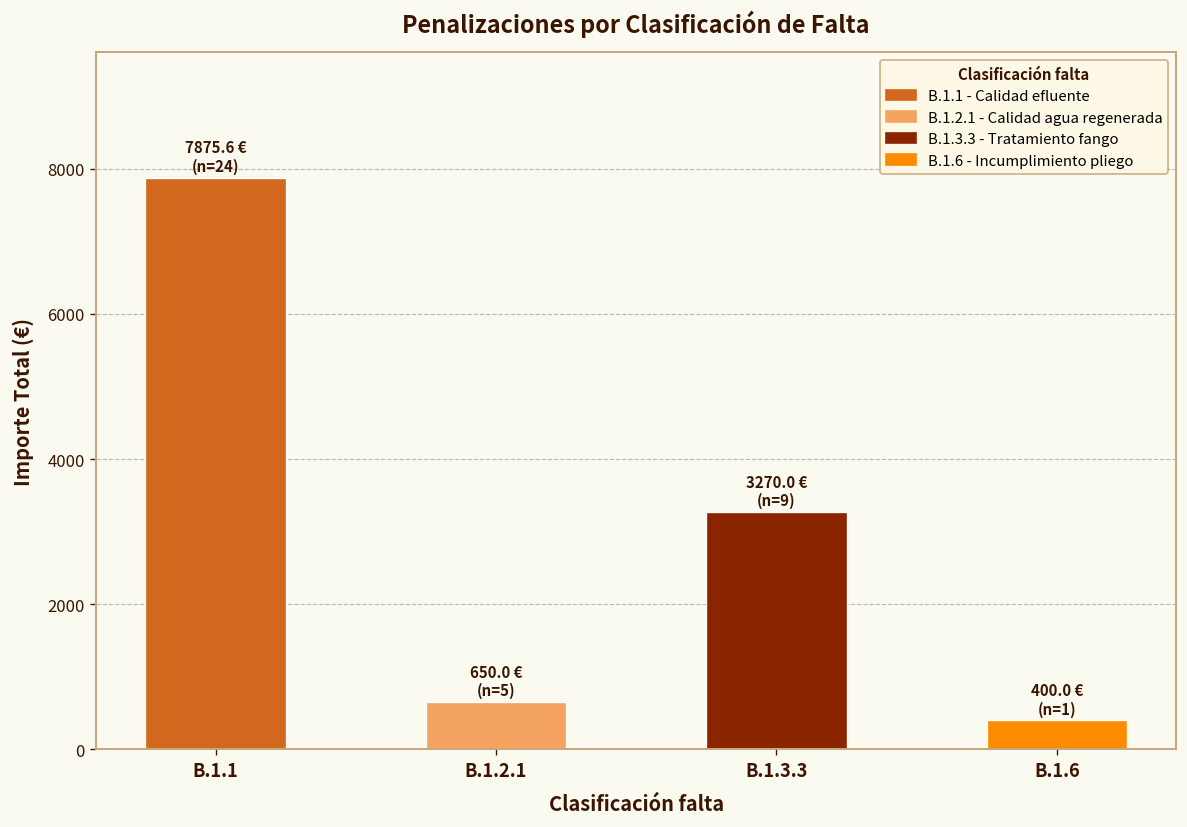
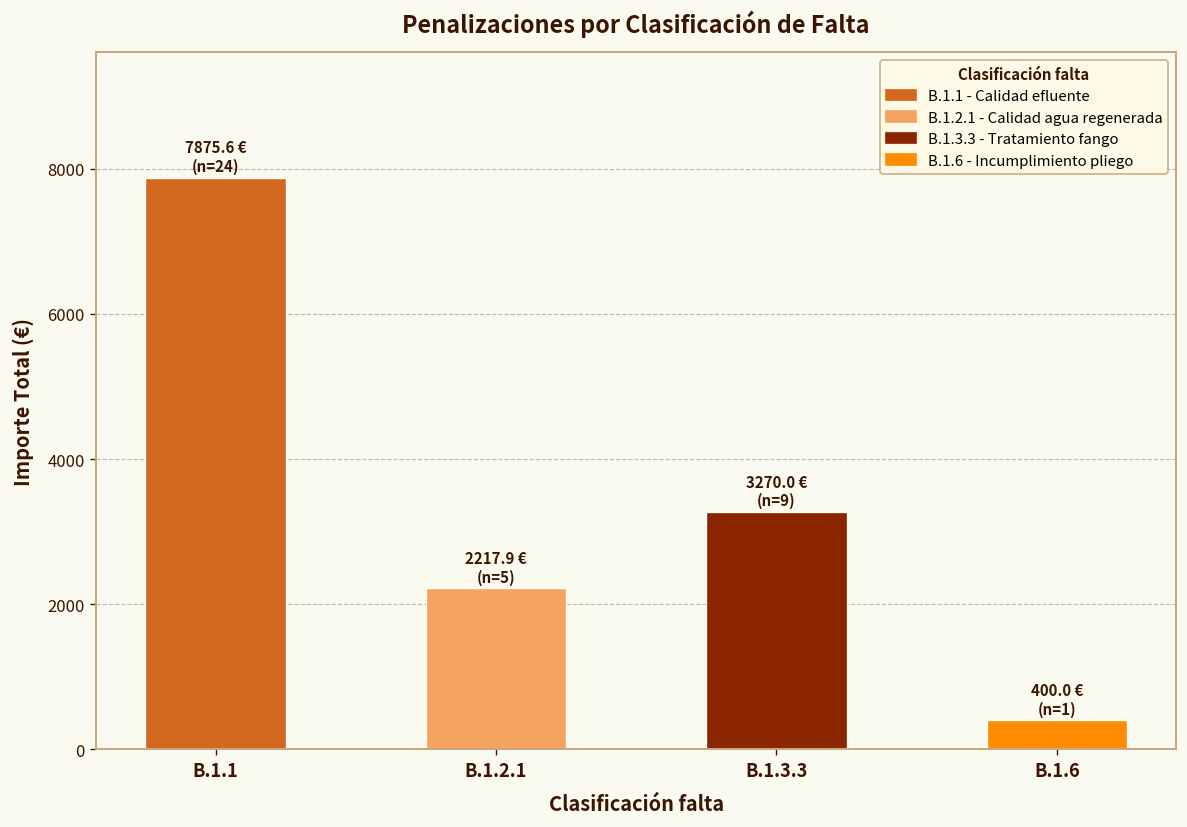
  {
    "B.1.1": 7875.6,
-   "B.1.2.1": 650.0,
+   "B.1.2.1": 2217.9,
    "B.1.3.3": 3270.0,
    "B.1.6": 400.0
  }
